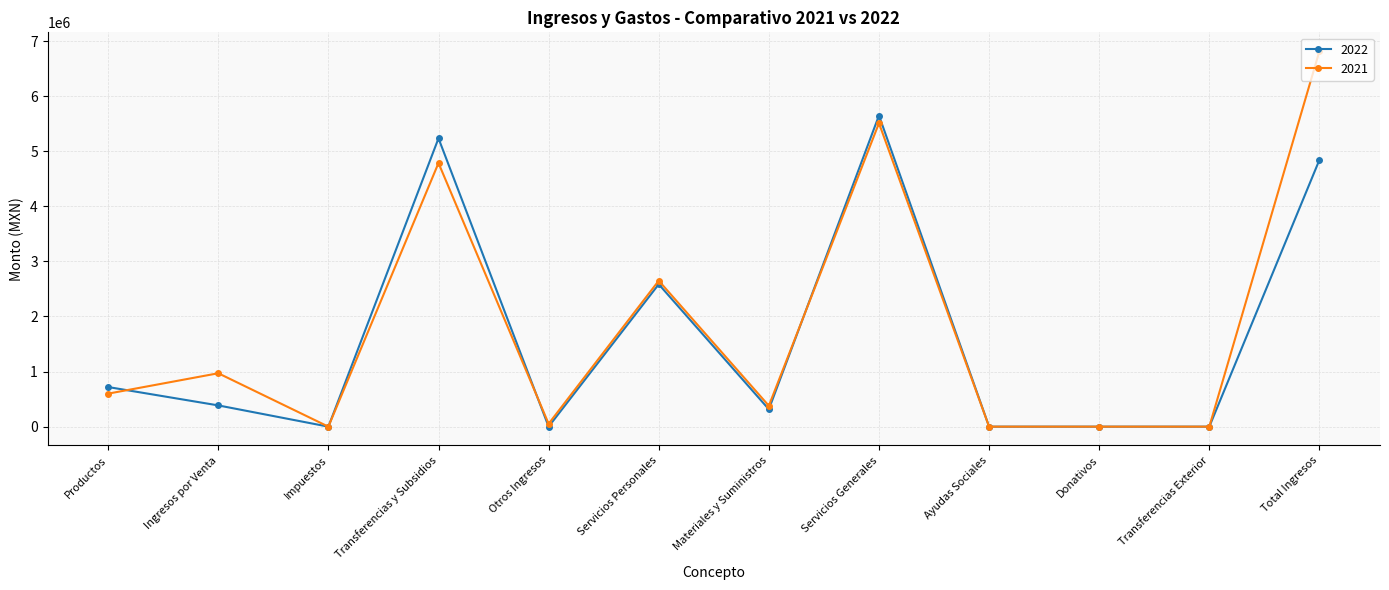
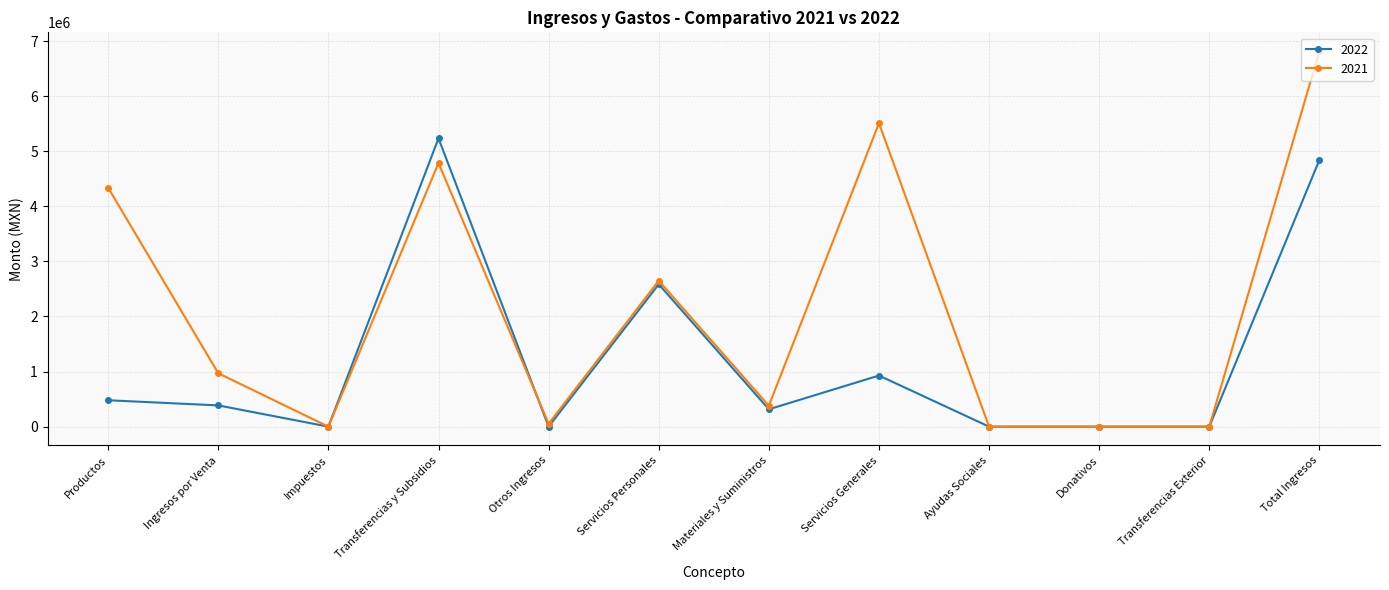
  {
    "2022": {
-     "Productos": 700000,
+     "Productos": 500000,
      "Ingresos por Venta": 400000,
      "Transferencias y Subsidios": 5200000,
      "Otros Ingresos": 0,
      "Servicios Personales": 2600000,
      "Materiales y Suministros": 300000,
-     "Servicios Generales": 5600000,
+     "Servicios Generales": 900000,
      "Total Ingresos": 4800000
    },
    "2021": {
-     "Productos": 600000,
+     "Productos": 4300000,
      "Ingresos por Venta": 1000000,
      "Transferencias y Subsidios": 4800000,
      "Otros Ingresos": 100000,
      "Servicios Personales": 2600000,
      "Materiales y Suministros": 400000,
      "Servicios Generales": 5500000
    }
  }
